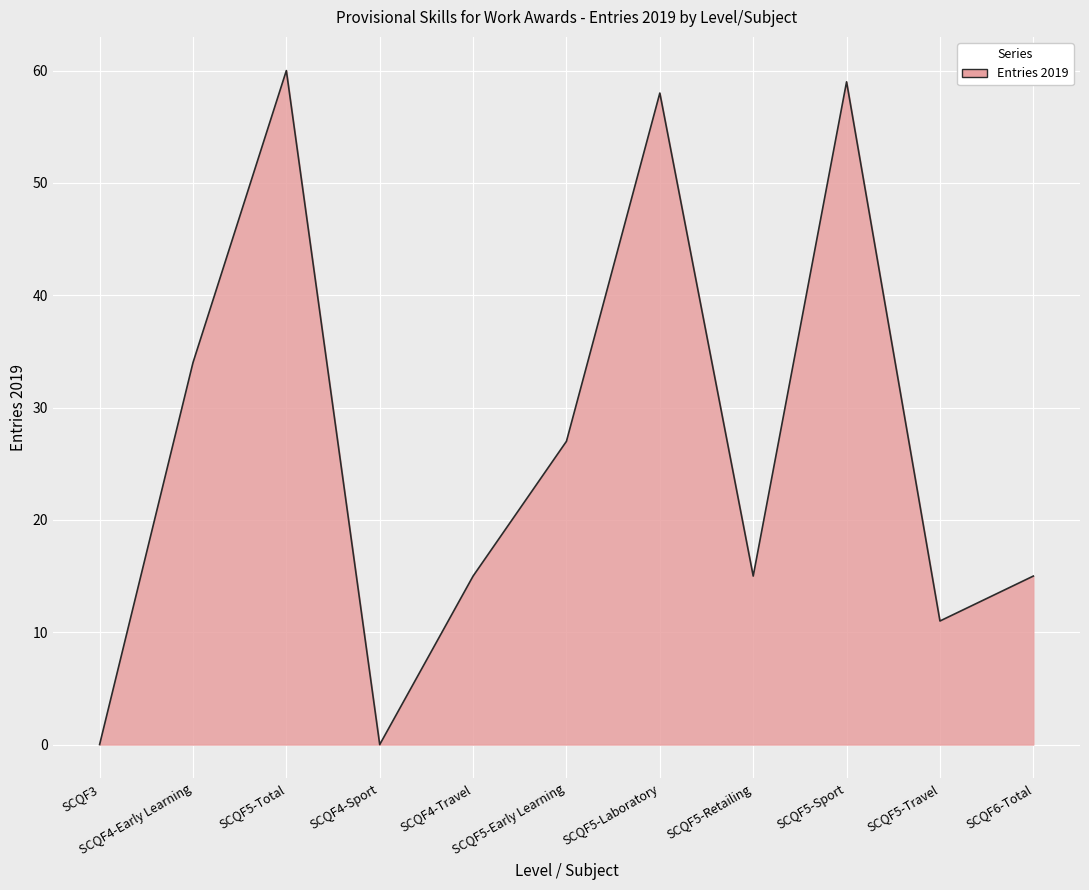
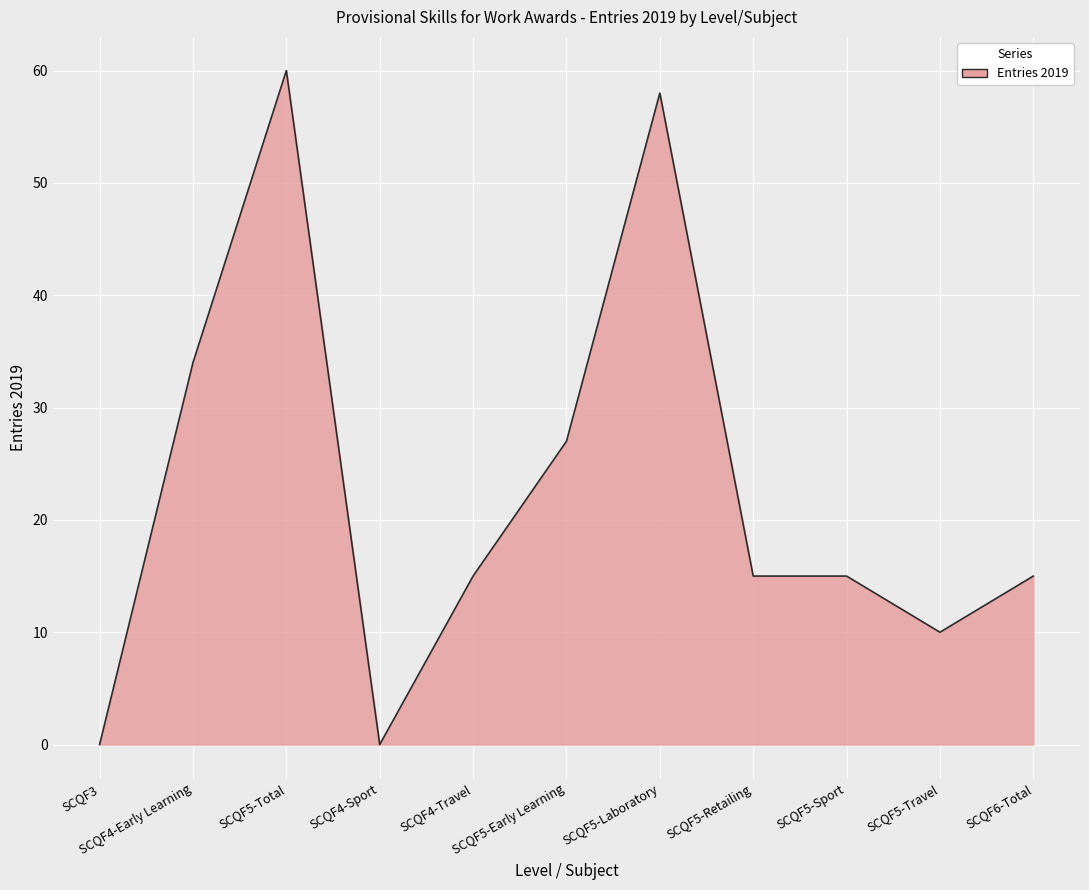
  {
    "SCQF3": 0,
    "SCQF4-Early Learning": 34,
    "SCQF5-Total": 60,
    "SCQF4-Sport": 0,
    "SCQF4-Travel": 15,
    "SCQF5-Early Learning": 27,
    "SCQF5-Laboratory": 58,
    "SCQF5-Retailing": 15,
-   "SCQF5-Sport": 59,
-   "SCQF5-Travel": 11,
+   "SCQF5-Sport": 15,
+   "SCQF5-Travel": 10,
    "SCQF6-Total": 15
  }
